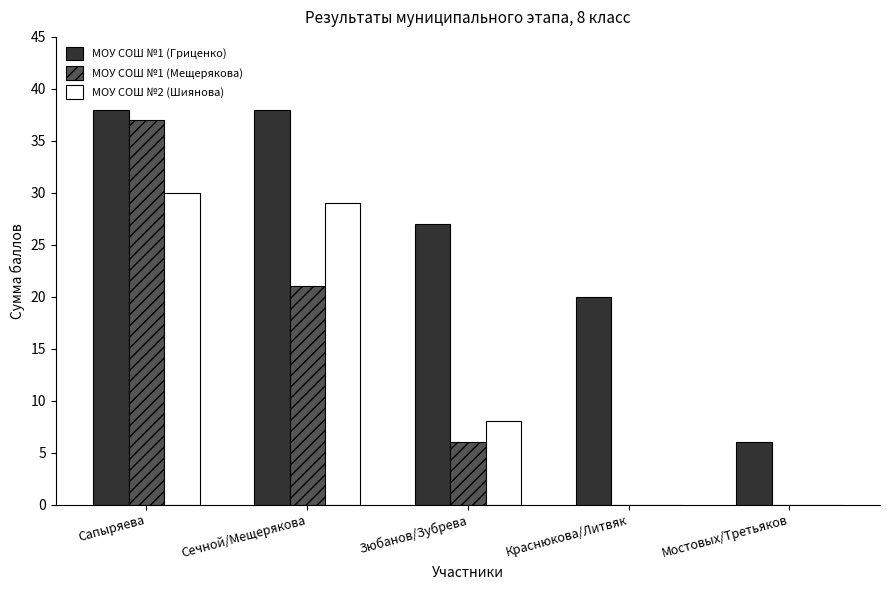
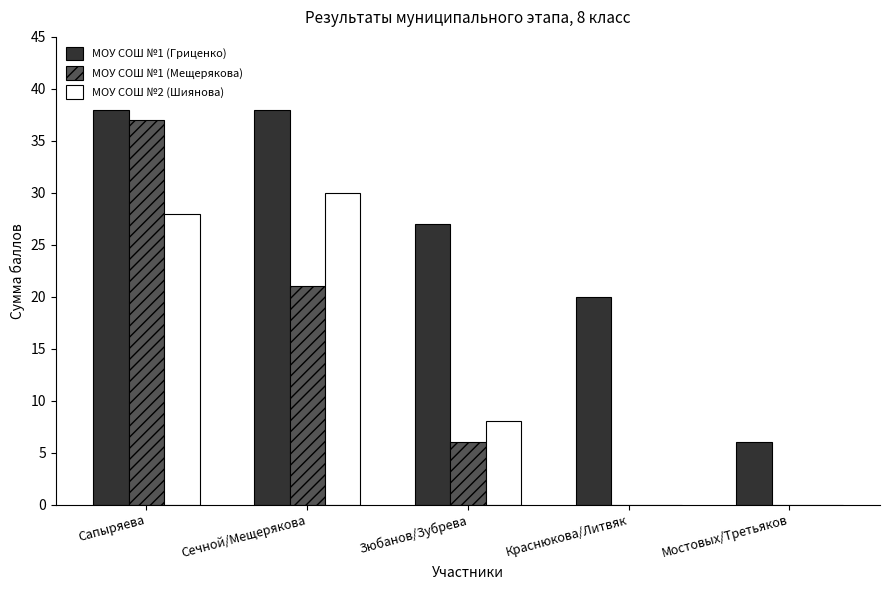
  {
    "МОУ СОШ №2 (Шиянова)": {
-     "Сапыряева": 30,
-     "Сечной/Мещерякова": 29,
+     "Сапыряева": 28,
+     "Сечной/Мещерякова": 30,
      "Зюбанов/Зубрева": 8,
      "Краснюкова/Литвяк": 0,
      "Мостовых/Третьяков": 0
    }
  }
